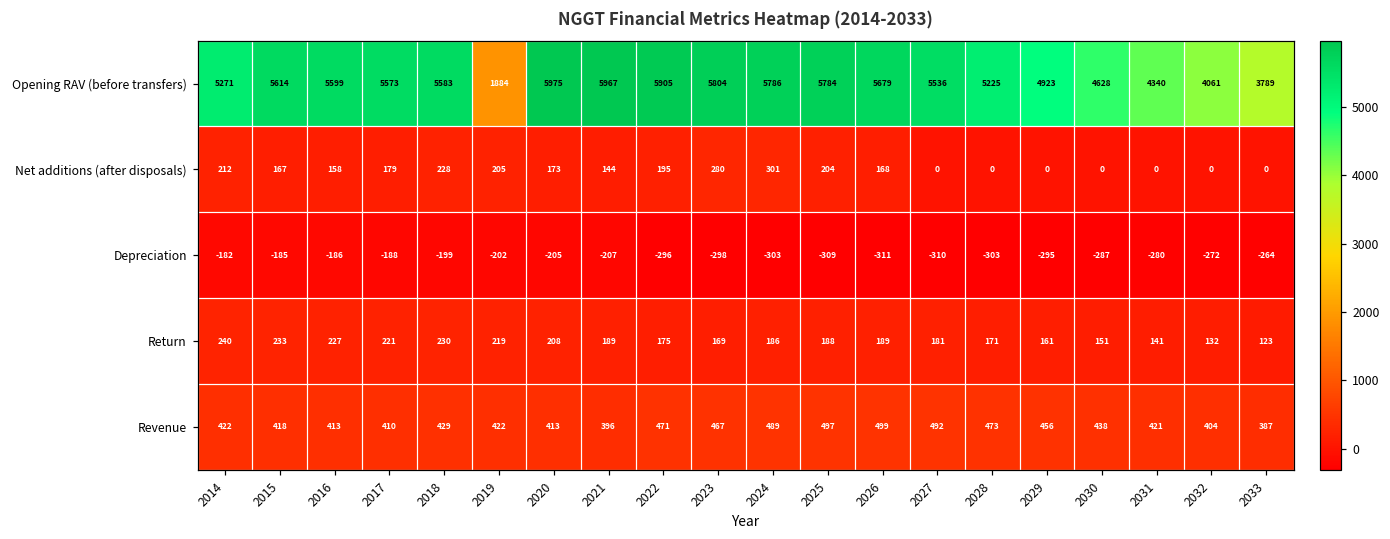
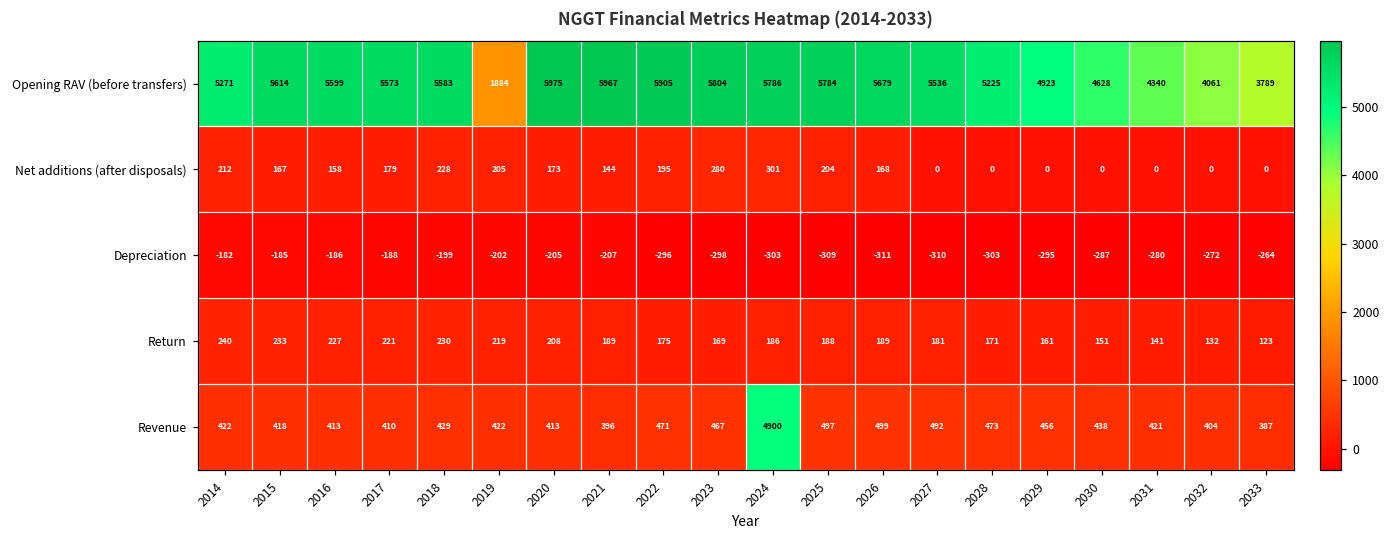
  {
    "Opening RAV (before transfers)": {
      "2014": 5271,
      "2015": 5614,
      "2016": 5599,
      "2017": 5573,
      "2018": 5583,
      "2019": 1884,
      "2020": 5975,
      "2021": 5967,
      "2022": 5905,
      "2023": 5804,
      "2024": 5786,
      "2025": 5784,
      "2026": 5679,
      "2027": 5536,
      "2028": 5225,
      "2029": 4923,
      "2030": 4628,
      "2031": 4340,
      "2032": 4061,
      "2033": 3789
    },
    "Net additions (after disposals)": {
      "2014": 212,
      "2015": 167,
      "2016": 158,
      "2017": 179,
      "2018": 228,
      "2019": 205,
      "2020": 173,
      "2021": 144,
      "2022": 195,
      "2023": 280,
      "2024": 301,
      "2025": 204,
      "2026": 168,
      "2027": 0,
      "2028": 0,
      "2029": 0,
      "2030": 0,
      "2031": 0,
      "2032": 0,
      "2033": 0
    },
    "Depreciation": {
      "2014": -182,
      "2015": -185,
      "2016": -186,
      "2017": -188,
      "2018": -199,
      "2019": -202,
      "2020": -205,
      "2021": -207,
      "2022": -296,
      "2023": -298,
      "2024": -303,
      "2025": -309,
      "2026": -311,
      "2027": -310,
      "2028": -303,
      "2029": -295,
      "2030": -287,
      "2031": -280,
      "2032": -272,
      "2033": -264
    },
    "Return": {
      "2014": 240,
      "2015": 233,
      "2016": 227,
      "2017": 221,
      "2018": 230,
      "2019": 219,
      "2020": 208,
      "2021": 189,
      "2022": 175,
      "2023": 169,
      "2024": 186,
      "2025": 188,
      "2026": 189,
      "2027": 181,
      "2028": 171,
      "2029": 161,
      "2030": 151,
      "2031": 141,
      "2032": 132,
      "2033": 123
    },
    "Revenue": {
      "2014": 422,
      "2015": 418,
      "2016": 413,
      "2017": 410,
      "2018": 429,
      "2019": 422,
      "2020": 413,
      "2021": 396,
      "2022": 471,
      "2023": 467,
-     "2024": 489,
+     "2024": 4900,
      "2025": 497,
      "2026": 499,
      "2027": 492,
      "2028": 473,
      "2029": 456,
      "2030": 438,
      "2031": 421,
      "2032": 404,
      "2033": 387
    }
  }
